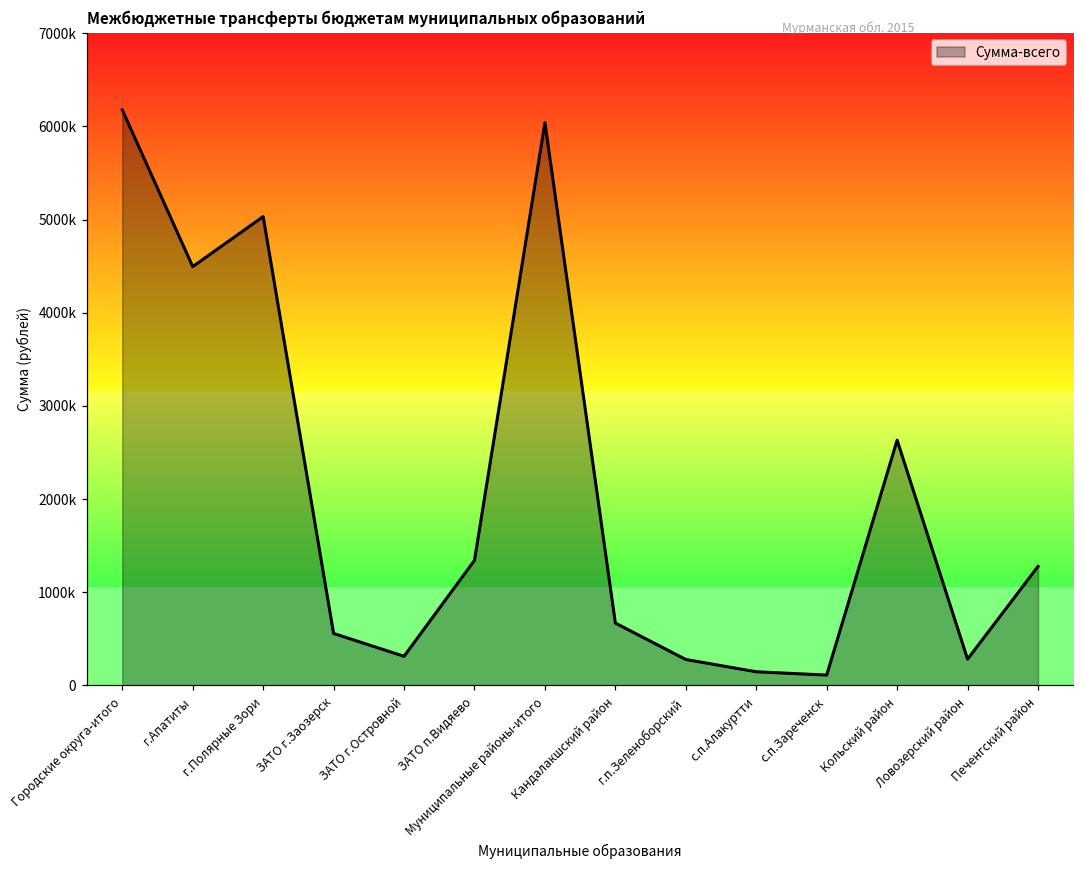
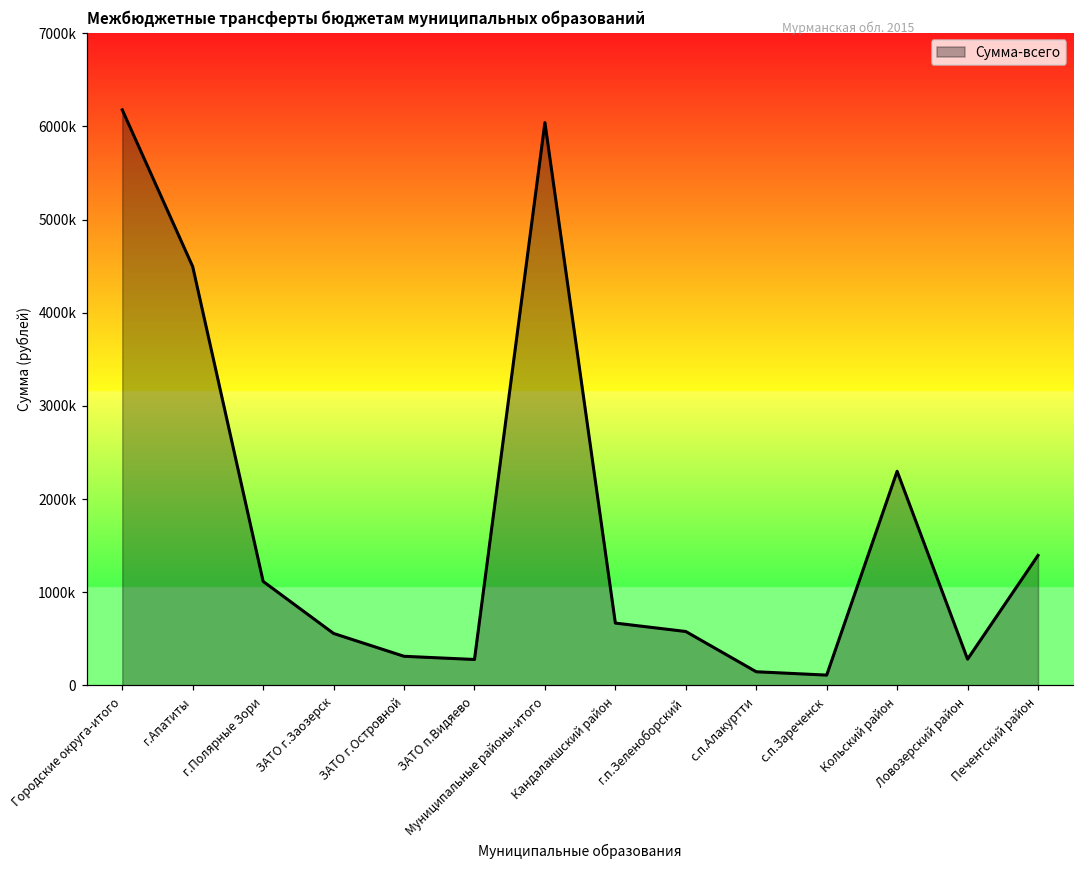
  {
    "Городские округа-итого": 6200000,
    "г.Апатиты": 4500000,
-   "г.Полярные Зори": 5000000,
+   "г.Полярные Зори": 1100000,
    "ЗАТО г.Заозерск": 600000,
    "ЗАТО г.Островной": 300000,
-   "ЗАТО п.Видяево": 1300000,
+   "ЗАТО п.Видяево": 300000,
    "Муниципальные районы-итого": 6000000,
    "Кандалакшский район": 700000,
-   "г.п.Зеленоборский": 300000,
+   "г.п.Зеленоборский": 600000,
    "с.п.Алакуртти": 100000,
    "с.п.Зареченск": 100000,
-   "Кольский район": 2600000,
+   "Кольский район": 2300000,
    "Ловозерский район": 300000,
-   "Печенгский район": 1300000
+   "Печенгский район": 1400000
  }
